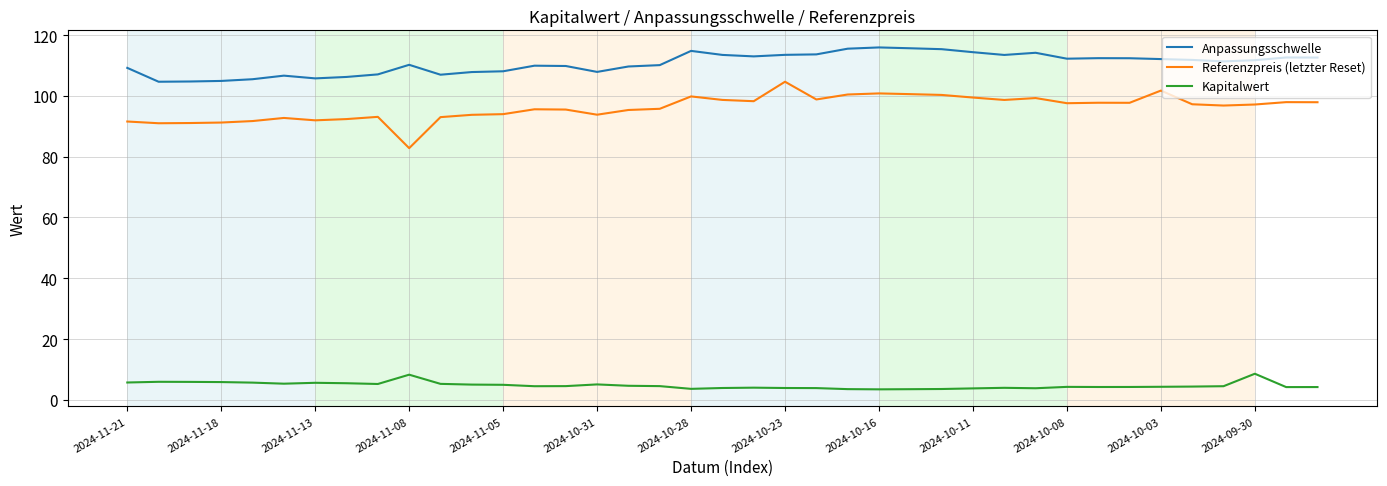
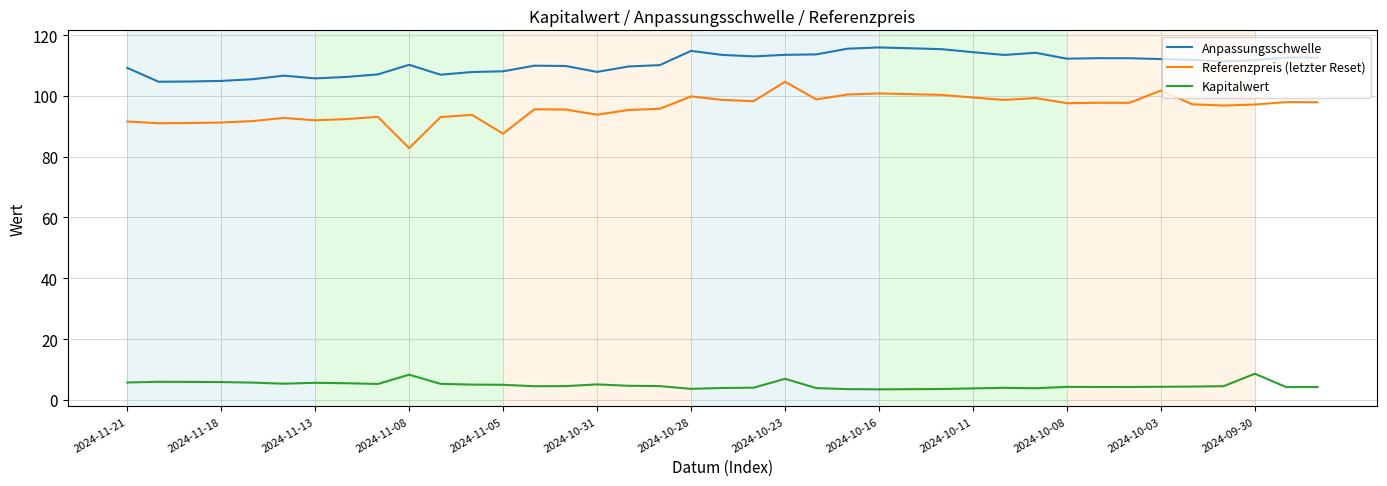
  {
    "Anpassungsschwelle": {
      "2024-11-21": 109,
      "2024-11-18": 105,
      "2024-11-13": 106,
      "2024-11-08": 110,
      "2024-11-05": 108,
      "2024-10-31": 108,
      "2024-10-28": 115,
      "2024-10-23": 113,
      "2024-10-16": 116,
      "2024-10-11": 114,
      "2024-10-08": 112,
      "2024-10-03": 112
    },
    "Referenzpreis (letzter Reset)": {
      "2024-11-21": 92,
      "2024-11-18": 91,
      "2024-11-13": 92,
      "2024-11-08": 83,
-     "2024-11-05": 94,
+     "2024-11-05": 88,
      "2024-10-31": 94,
      "2024-10-28": 100,
      "2024-10-23": 105,
      "2024-10-16": 101,
      "2024-10-11": 99,
      "2024-10-08": 98,
      "2024-10-03": 102,
      "2024-09-30": 97
    },
    "Kapitalwert": {
      "2024-11-21": 6,
      "2024-11-18": 6,
      "2024-11-13": 6,
      "2024-11-08": 8,
      "2024-11-05": 5,
      "2024-10-31": 5,
      "2024-10-28": 4,
-     "2024-10-23": 4,
+     "2024-10-23": 7,
      "2024-10-16": 3,
      "2024-10-11": 4,
      "2024-10-08": 4,
      "2024-10-03": 4,
      "2024-09-30": 9
    }
  }
